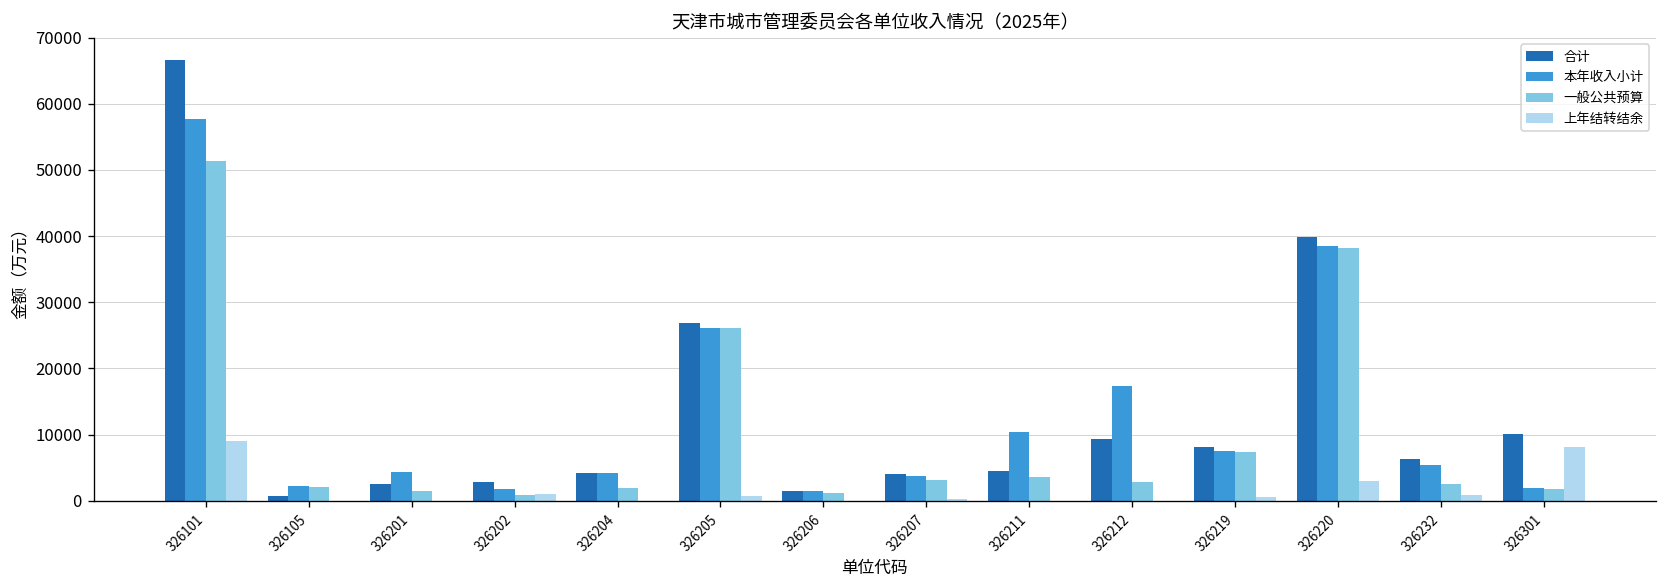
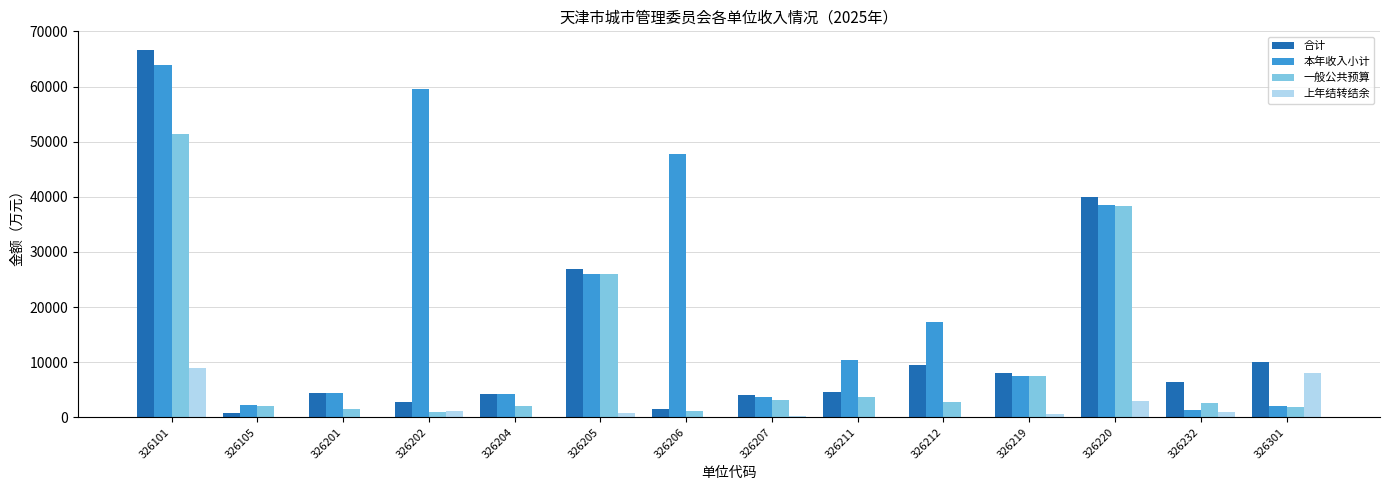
  {
    "合计": {
      "326101": 67000,
      "326105": 1000,
-     "326201": 3000,
+     "326201": 4000,
      "326202": 3000,
      "326204": 4000,
      "326205": 27000,
      "326206": 1000,
      "326207": 4000,
      "326211": 5000,
      "326212": 9000,
      "326219": 8000,
      "326220": 40000,
      "326232": 6000,
      "326301": 10000
    },
    "本年收入小计": {
-     "326101": 58000,
+     "326101": 64000,
      "326105": 2000,
      "326201": 4000,
-     "326202": 2000,
+     "326202": 60000,
      "326204": 4000,
      "326205": 26000,
-     "326206": 1000,
+     "326206": 48000,
      "326207": 4000,
      "326211": 10000,
      "326212": 17000,
      "326219": 8000,
      "326220": 38000,
-     "326232": 5000,
+     "326232": 1000,
      "326301": 2000
    }
  }
